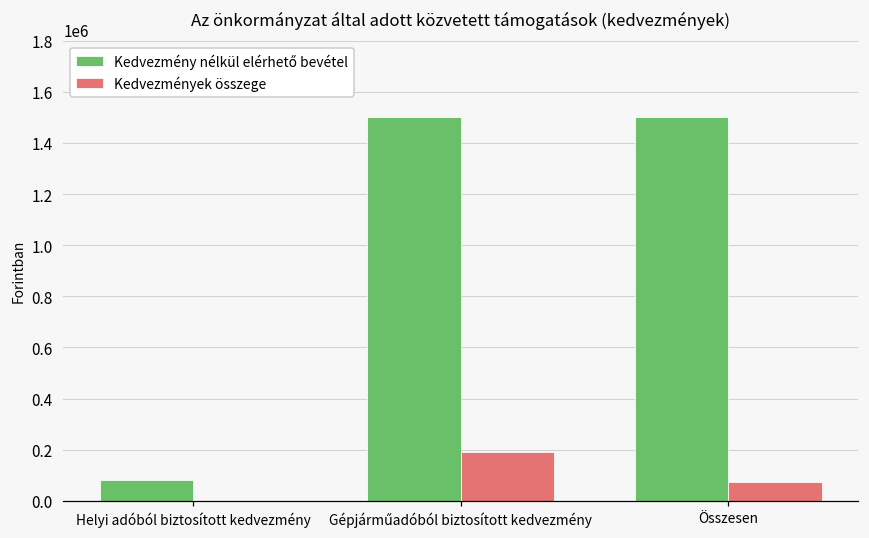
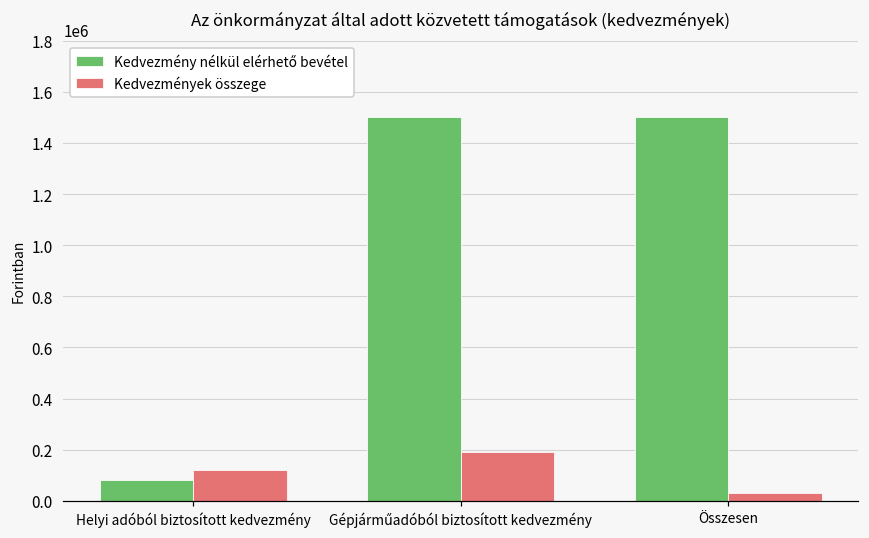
  {
    "Kedvezmény nélkül elérhető bevétel": {
      "Helyi adóból biztosított kedvezmény": 80000,
      "Gépjárműadóból biztosított kedvezmény": 1500000,
      "Összesen": 1500000
    },
    "Kedvezmények összege": {
-     "Helyi adóból biztosított kedvezmény": 0,
+     "Helyi adóból biztosított kedvezmény": 120000,
      "Gépjárműadóból biztosított kedvezmény": 190000,
-     "Összesen": 70000
+     "Összesen": 30000
    }
  }
